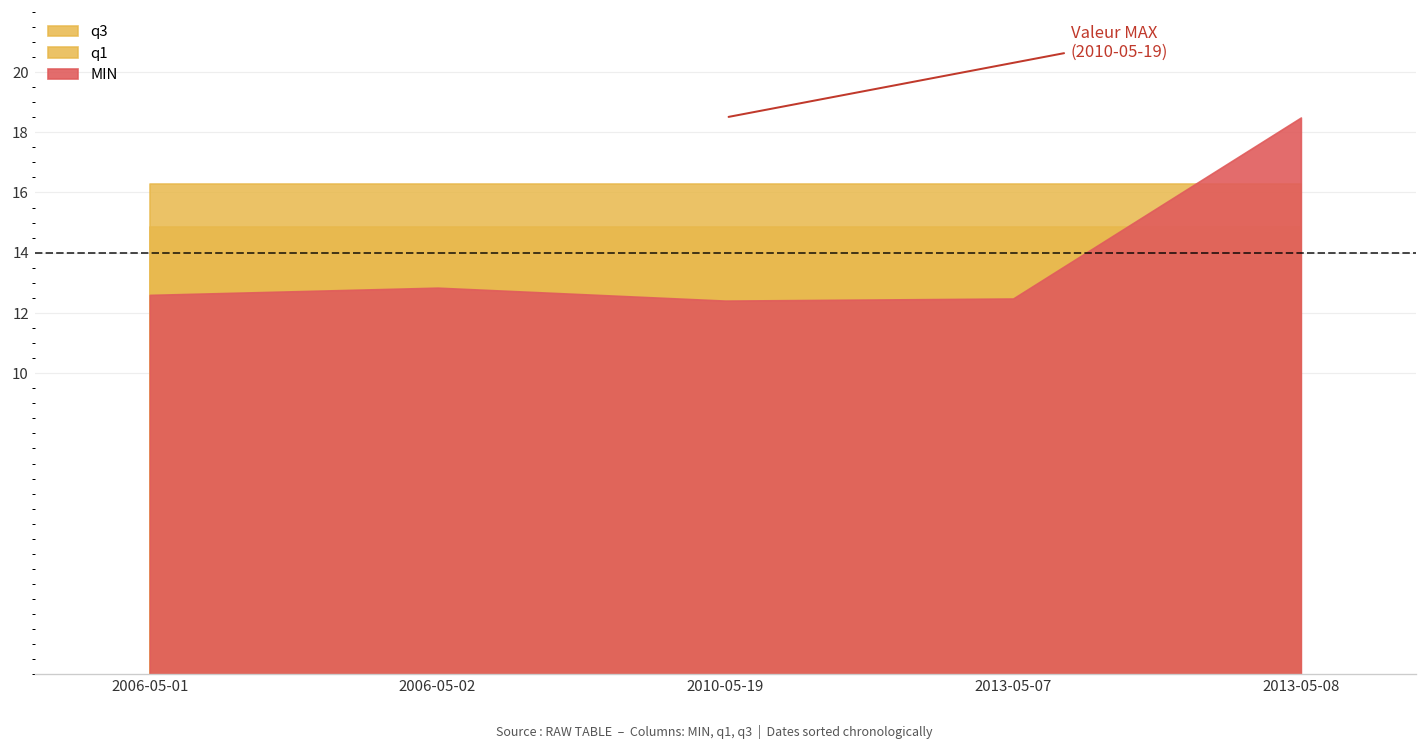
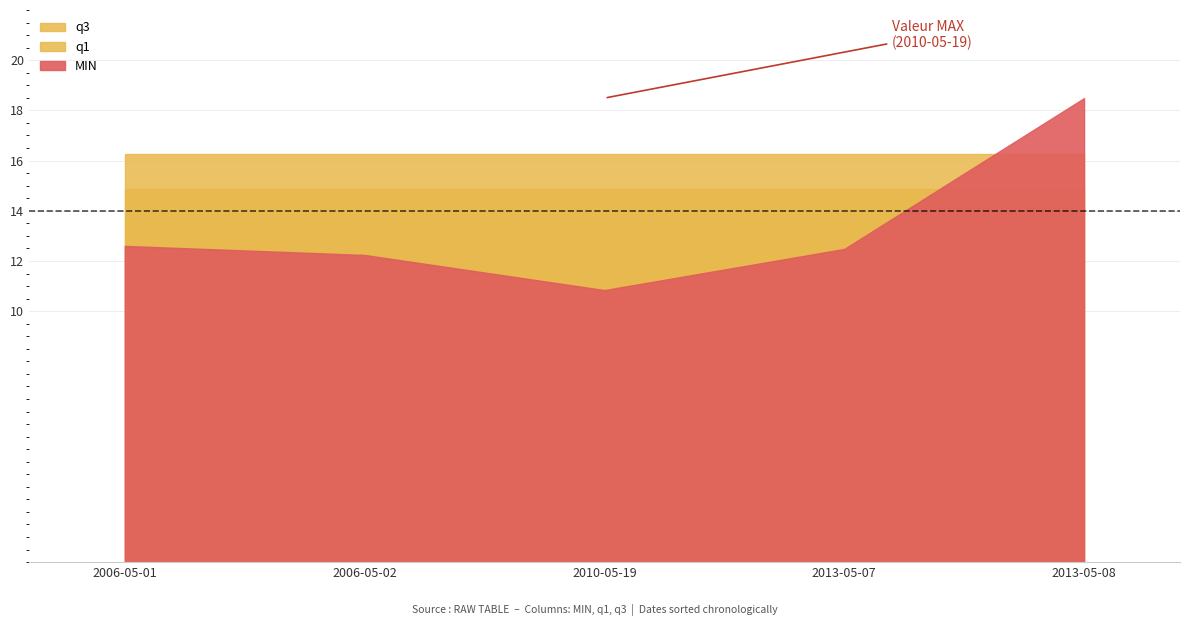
  {
    "MIN": {
      "2006-05-01": 12.6,
-     "2006-05-02": 12.8,
-     "2010-05-19": 12.4,
+     "2006-05-02": 12.2,
+     "2010-05-19": 10.8,
      "2013-05-07": 12.5,
      "2013-05-08": 18.5
    }
  }
